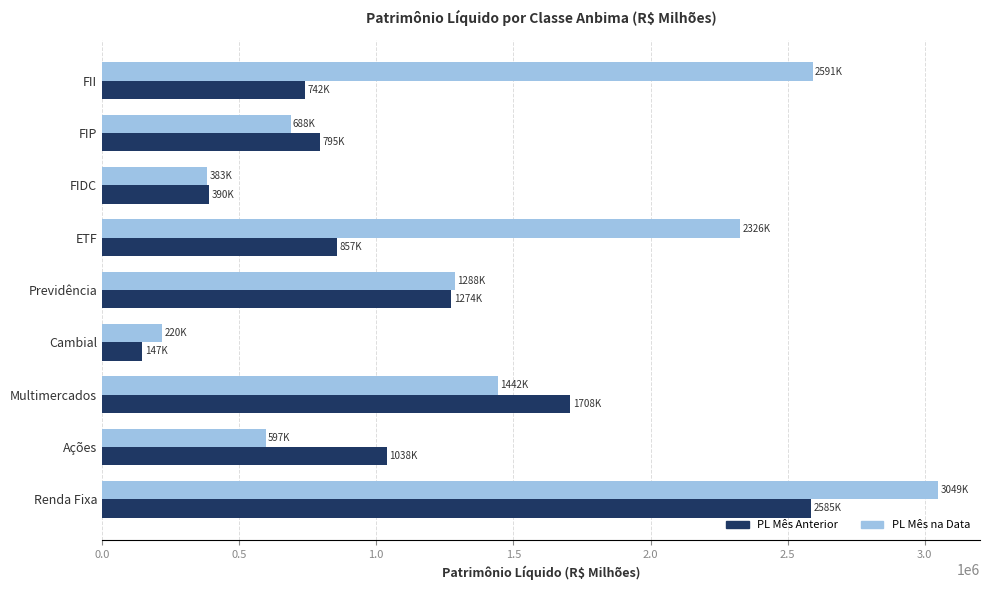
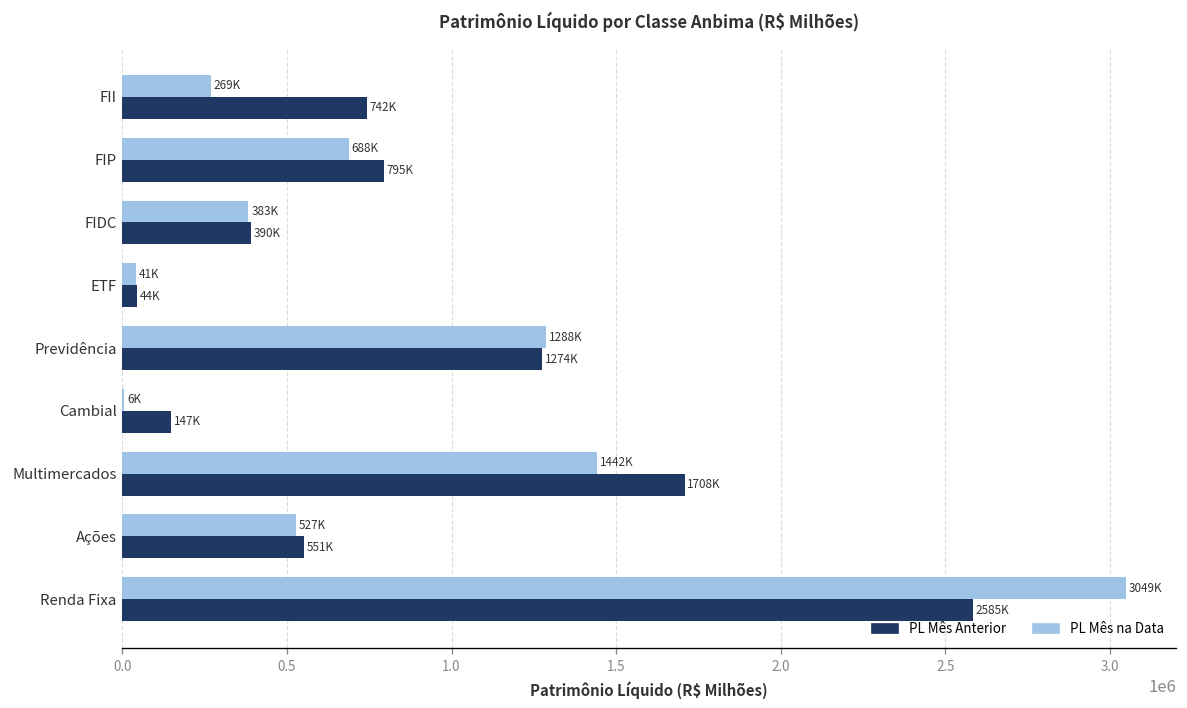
  {
    "PL Mês Anterior": {
      "FII": "742K",
      "FIP": "795K",
      "FIDC": "390K",
-     "ETF": "857K",
+     "ETF": "44K",
      "Previdência": "1274K",
      "Cambial": "147K",
      "Multimercados": "1708K",
-     "Ações": "1038K",
+     "Ações": "551K",
      "Renda Fixa": "2585K"
    },
    "PL Mês na Data": {
-     "FII": "2591K",
+     "FII": "269K",
      "FIP": "688K",
      "FIDC": "383K",
-     "ETF": "2326K",
+     "ETF": "41K",
      "Previdência": "1288K",
-     "Cambial": "220K",
+     "Cambial": "6K",
      "Multimercados": "1442K",
-     "Ações": "597K",
+     "Ações": "527K",
      "Renda Fixa": "3049K"
    }
  }
